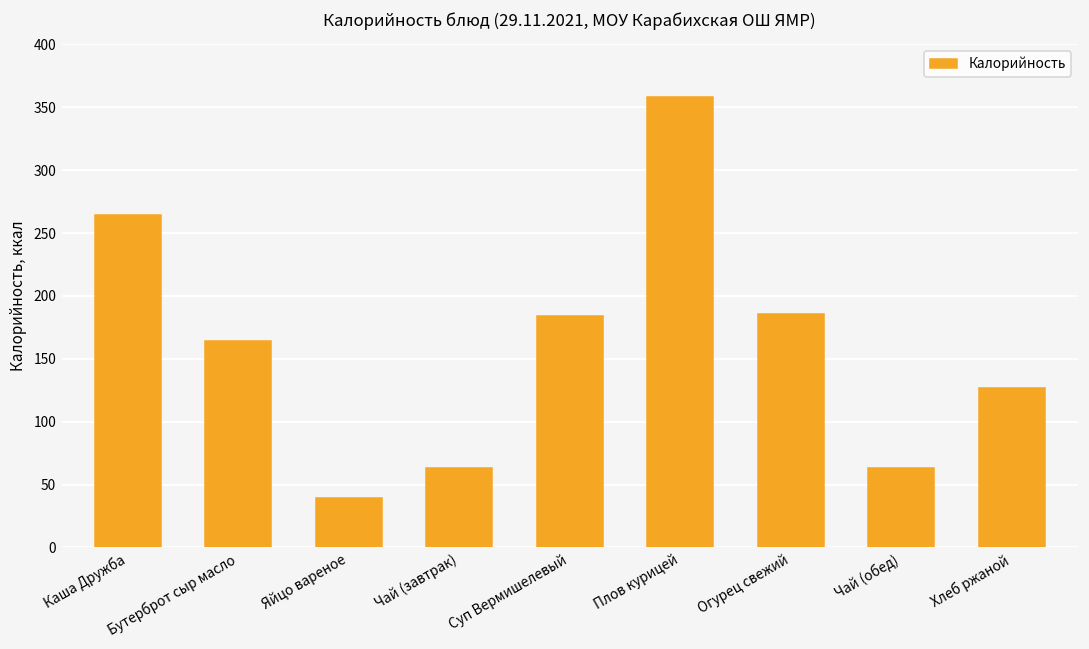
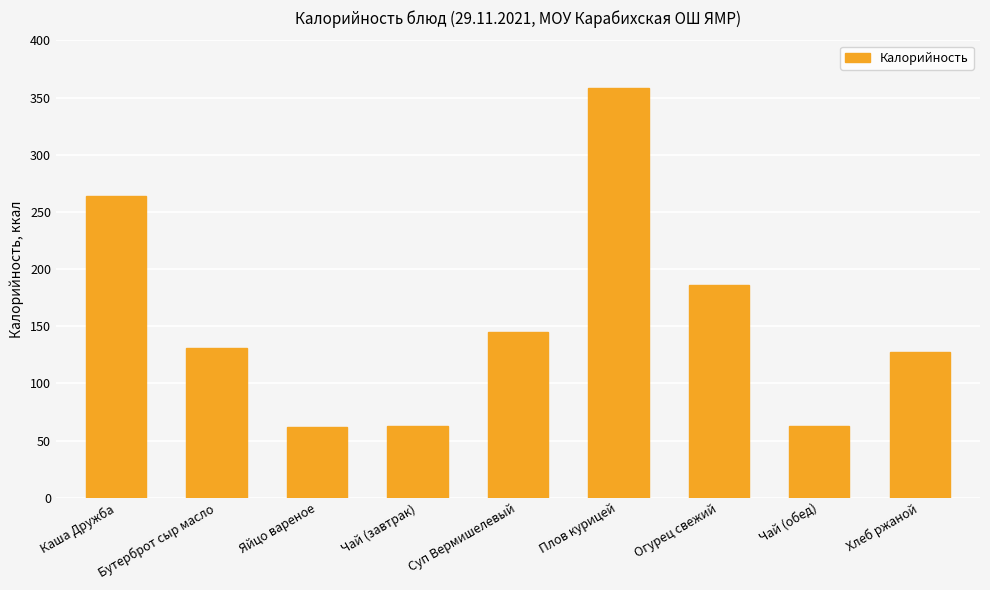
  {
    "Каша Дружба": 264,
-   "Бутерброт сыр масло": 164,
-   "Яйцо вареное": 39,
+   "Бутерброт сыр масло": 131,
+   "Яйцо вареное": 62,
    "Чай (завтрак)": 63,
-   "Суп Вермишелевый": 184,
+   "Суп Вермишелевый": 145,
    "Плов курицей": 358,
    "Огурец свежий": 186,
    "Чай (обед)": 63,
    "Хлеб ржаной": 127
  }
